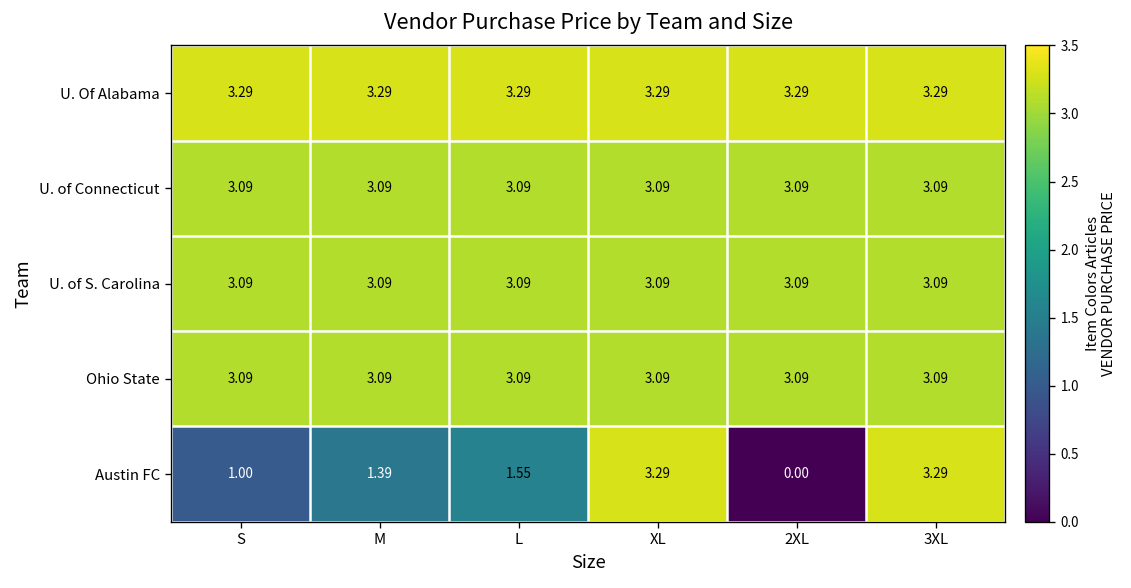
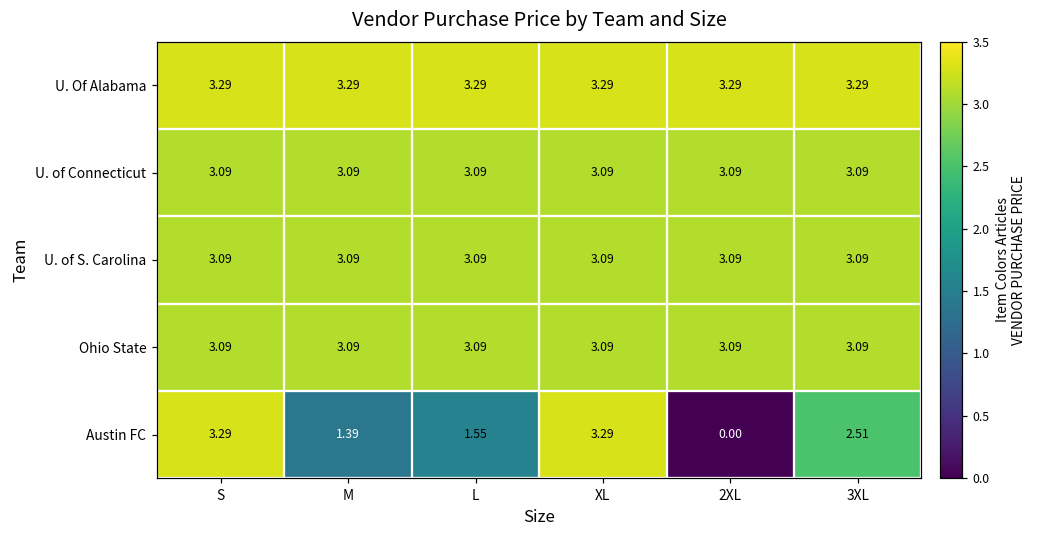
  {
    "U. Of Alabama": {
      "S": 3.29,
      "M": 3.29,
      "L": 3.29,
      "XL": 3.29,
      "2XL": 3.29,
      "3XL": 3.29
    },
    "U. of Connecticut": {
      "S": 3.09,
      "M": 3.09,
      "L": 3.09,
      "XL": 3.09,
      "2XL": 3.09,
      "3XL": 3.09
    },
    "U. of S. Carolina": {
      "S": 3.09,
      "M": 3.09,
      "L": 3.09,
      "XL": 3.09,
      "2XL": 3.09,
      "3XL": 3.09
    },
    "Ohio State": {
      "S": 3.09,
      "M": 3.09,
      "L": 3.09,
      "XL": 3.09,
      "2XL": 3.09,
      "3XL": 3.09
    },
    "Austin FC": {
-     "S": 1.00,
+     "S": 3.29,
      "M": 1.39,
      "L": 1.55,
      "XL": 3.29,
      "2XL": 0.00,
-     "3XL": 3.29
+     "3XL": 2.51
    }
  }
